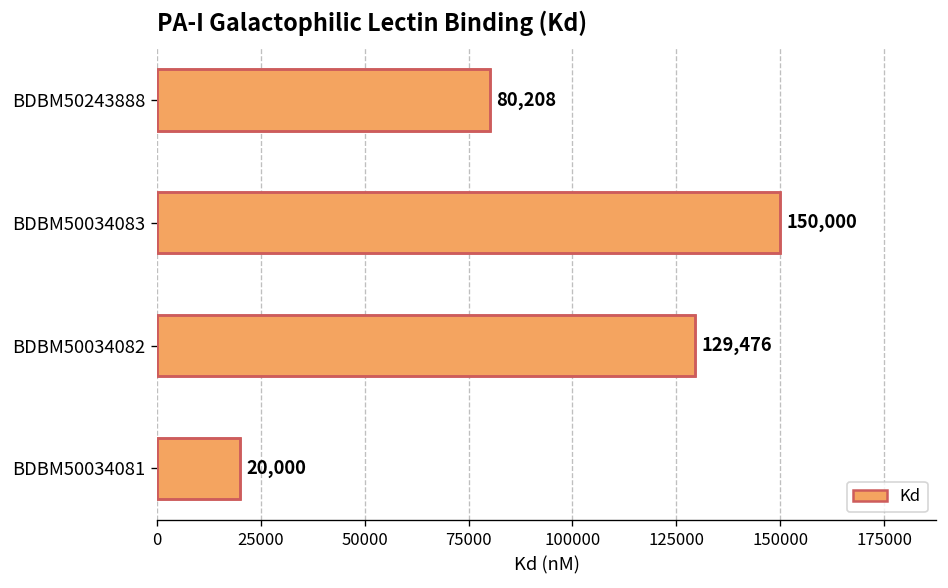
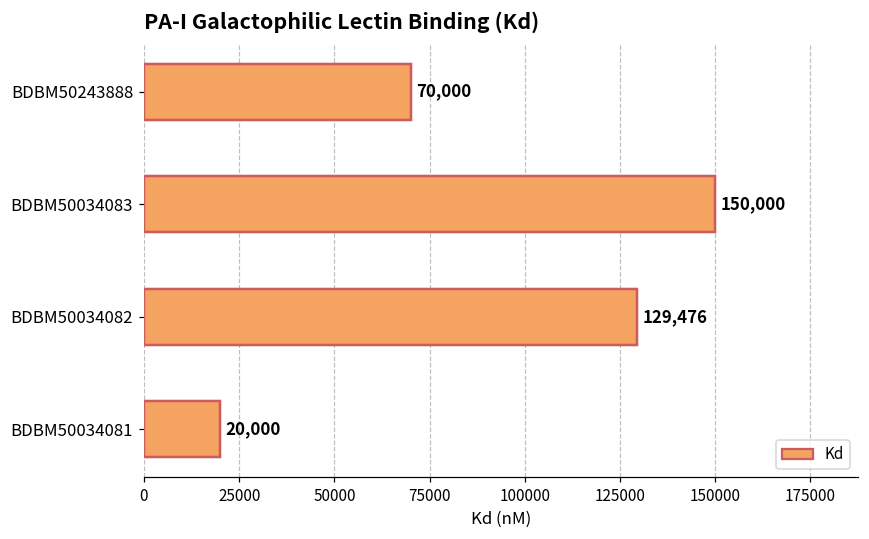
  {
-   "BDBM50243888": "80,208",
+   "BDBM50243888": "70,000",
    "BDBM50034083": "150,000",
    "BDBM50034082": "129,476",
    "BDBM50034081": "20,000"
  }
